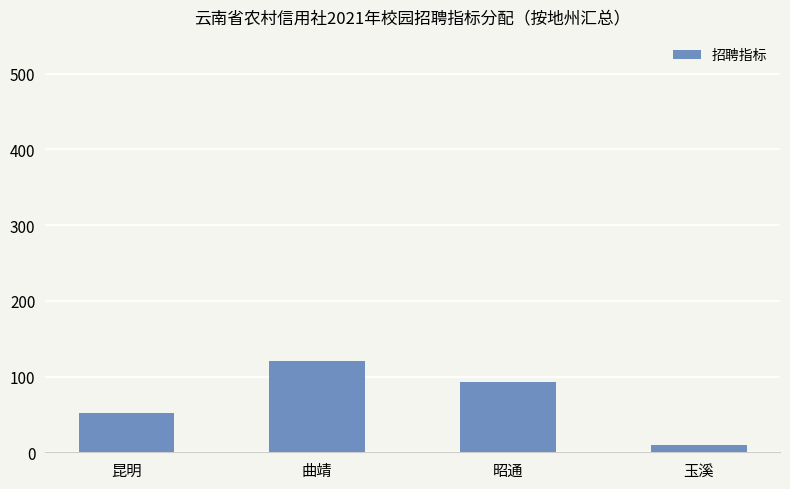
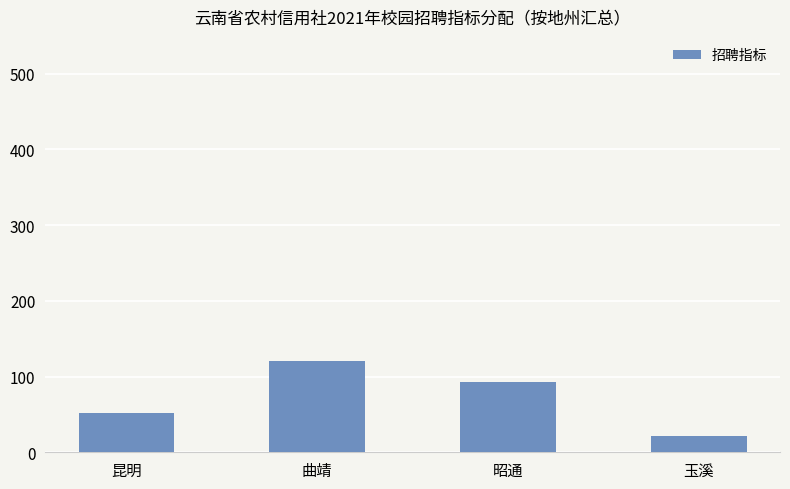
  {
    "昆明": 50,
    "曲靖": 120,
    "昭通": 90,
-   "玉溪": 10
+   "玉溪": 20
  }
